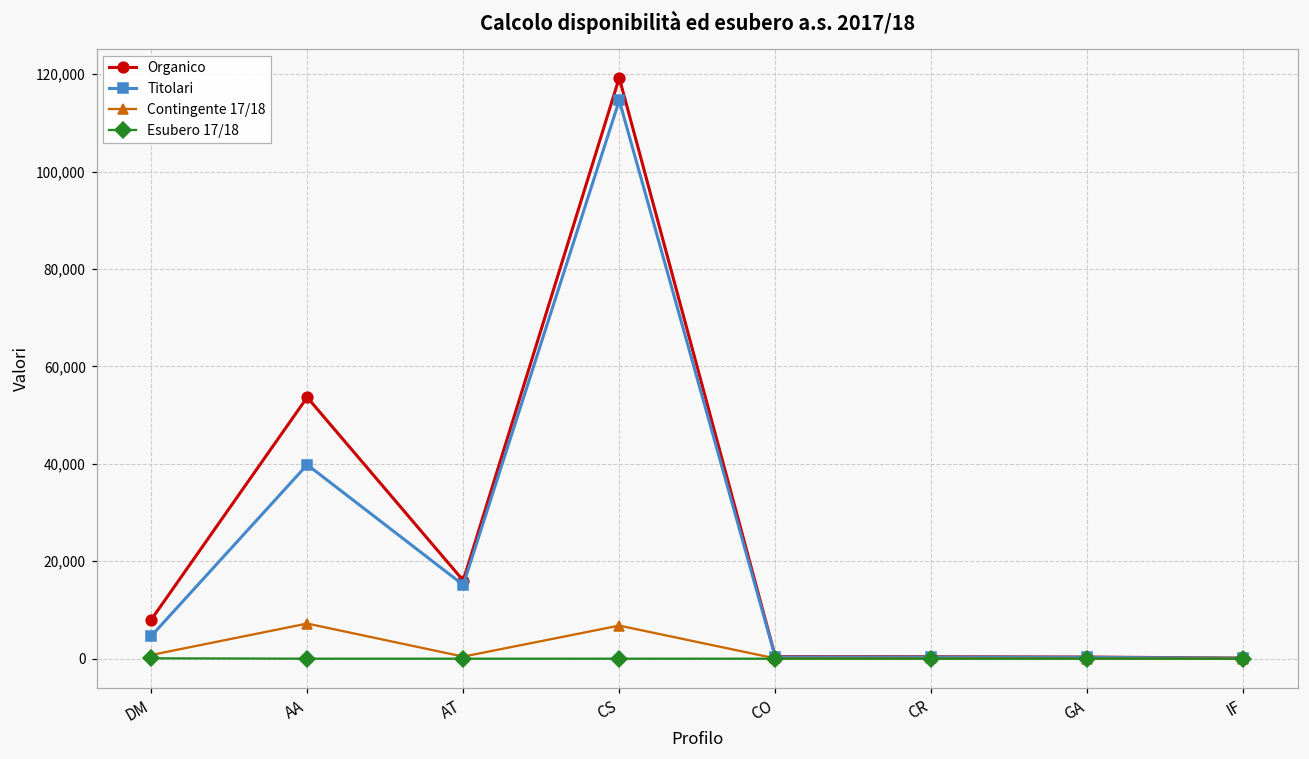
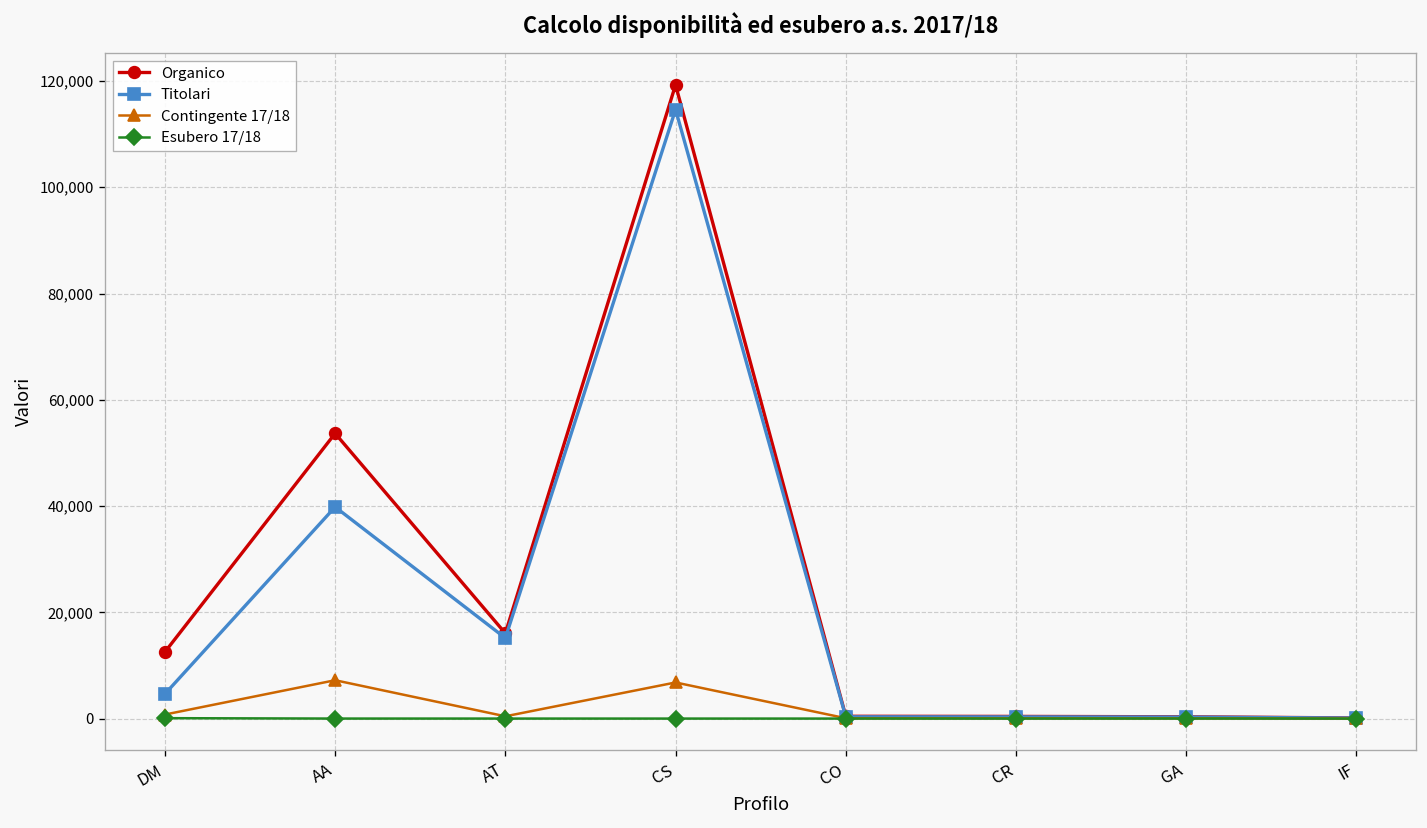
  {
    "Organico": {
-     "DM": "8,000",
+     "DM": "13,000",
      "AA": "54,000",
      "AT": "16,000",
      "CS": "119,000"
    },
    "Titolari": {
      "DM": "5,000",
      "AA": "40,000",
      "AT": "15,000",
      "CS": "115,000"
    },
    "Contingente 17/18": {
      "DM": "1,000",
      "AA": "7,000",
      "CS": "7,000"
    },
    "Esubero 17/18": {
      "DM": "0",
      "AA": "0",
      "CS": "0"
    }
  }
